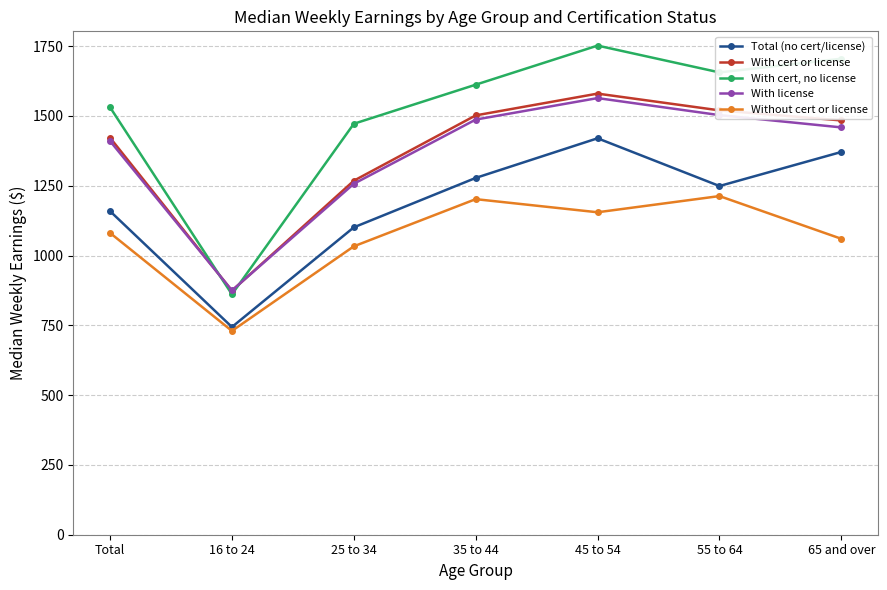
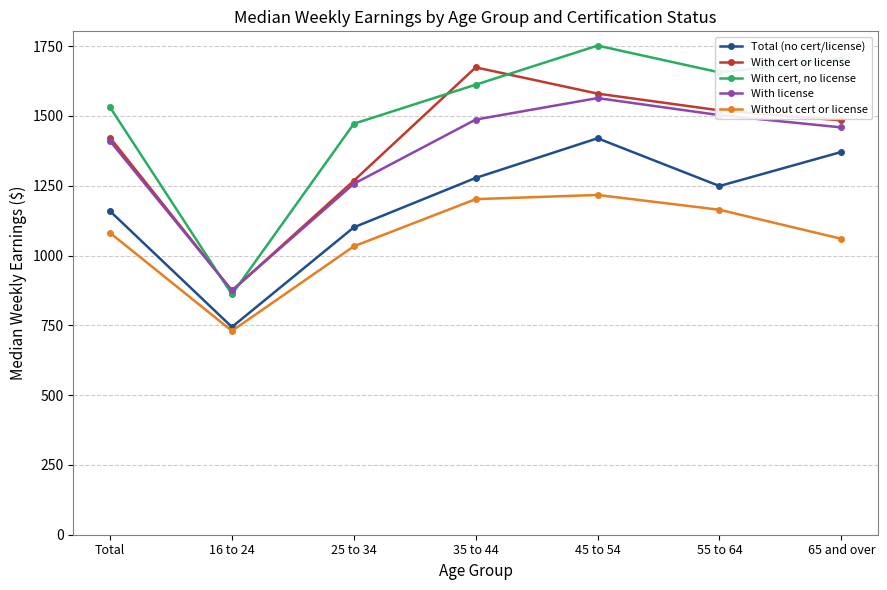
  {
    "Total (no cert/license)": {
      "Total": 1160,
      "16 to 24": 740,
      "25 to 34": 1100,
      "35 to 44": 1280,
      "45 to 54": 1420,
      "55 to 64": 1250,
      "65 and over": 1370
    },
    "With cert or license": {
      "Total": 1420,
      "25 to 34": 1270,
-     "35 to 44": 1500,
+     "35 to 44": 1670,
      "45 to 54": 1580,
      "65 and over": 1480
    },
    "With cert, no license": {
      "Total": 1530,
      "16 to 24": 860,
      "25 to 34": 1470,
      "35 to 44": 1610,
      "45 to 54": 1750
    },
    "With license": {
      "Total": 1410,
      "25 to 34": 1260,
      "35 to 44": 1490,
      "45 to 54": 1560,
      "65 and over": 1460
    },
    "Without cert or license": {
      "Total": 1080,
      "16 to 24": 730,
      "25 to 34": 1030,
      "35 to 44": 1200,
-     "45 to 54": 1160,
-     "55 to 64": 1210,
+     "45 to 54": 1220,
+     "55 to 64": 1160,
      "65 and over": 1060
    }
  }
